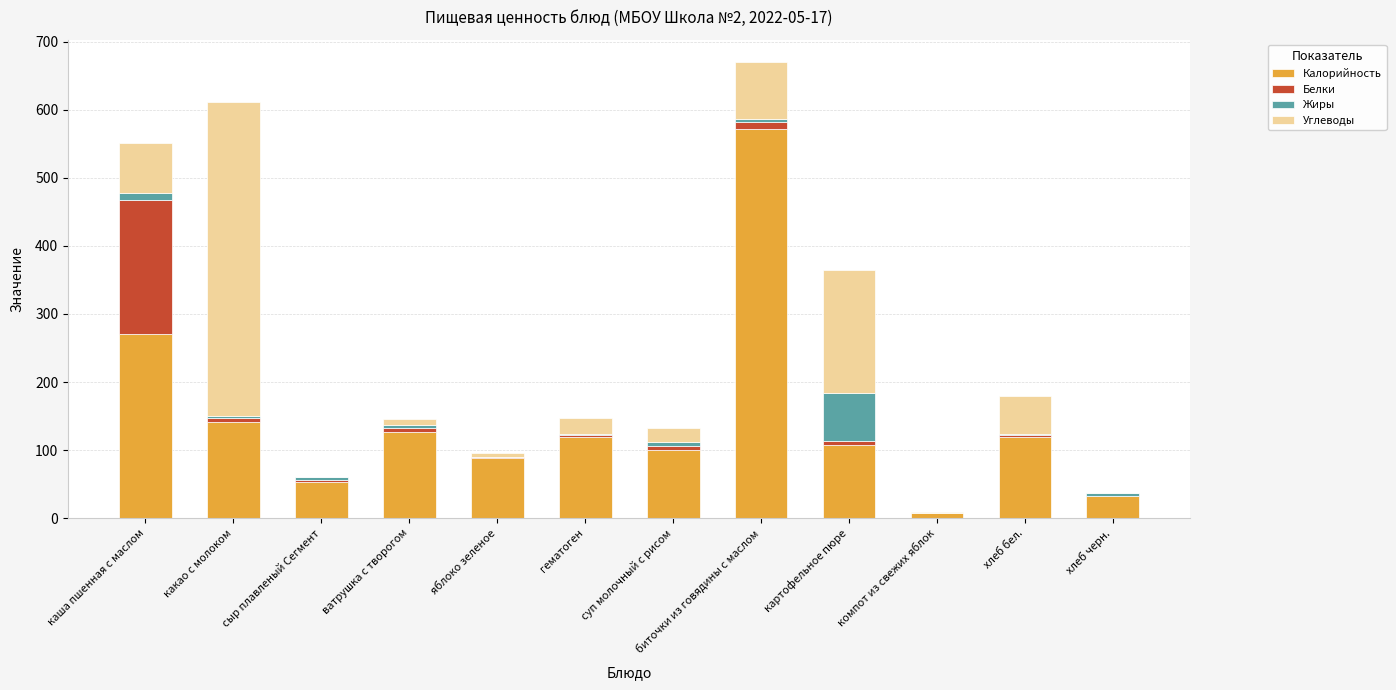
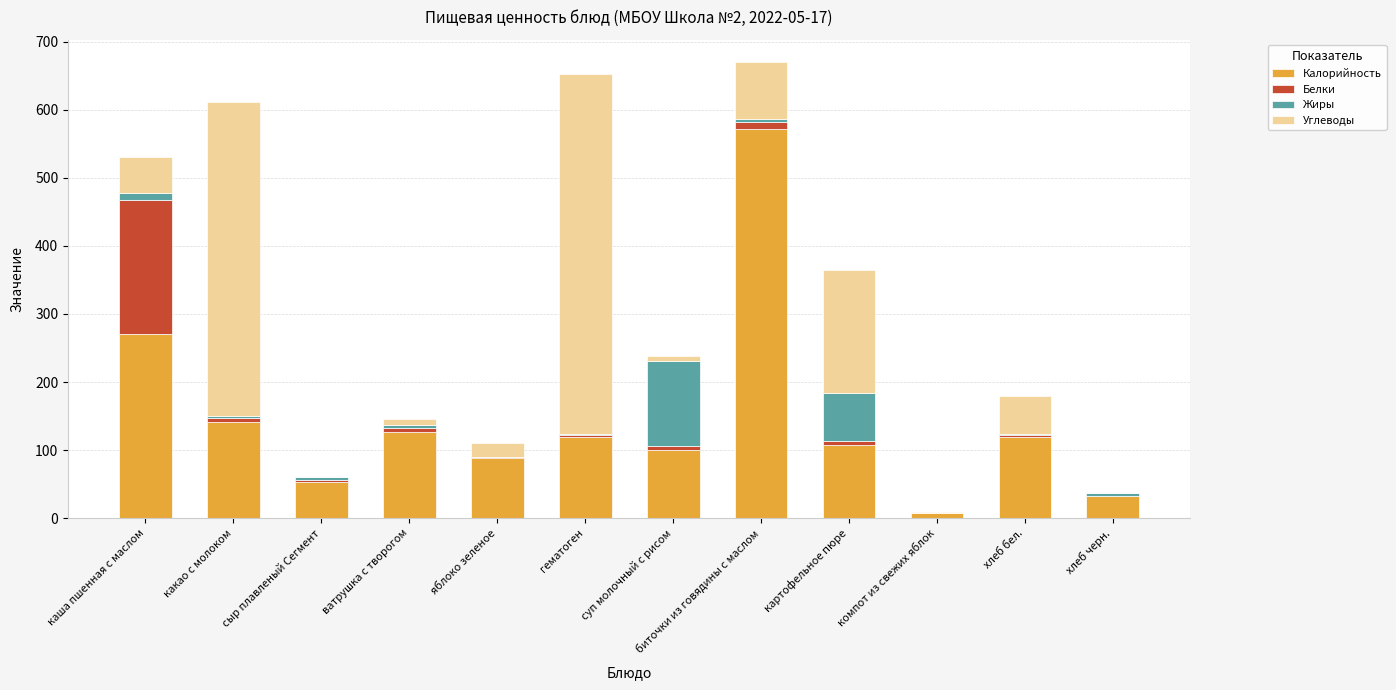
  {
    "Калорийность": {
      "каша пшенная с маслом": 270,
      "какао с молоком": 140,
      "сыр плавленый Сегмент": 50,
      "ватрушка с творогом": 130,
      "яблоко зеленое": 90,
      "гематоген": 120,
      "суп молочный с рисом": 100,
      "биточки из говядины с маслом": 570,
      "картофельное пюре": 110,
      "компот из свежих яблок": 10,
      "хлеб бел.": 120,
      "хлеб черн.": 30
    },
    "Белки": {
      "каша пшенная с маслом": 200,
      "какао с молоком": 10,
      "сыр плавленый Сегмент": 0,
      "ватрушка с творогом": 10,
      "гематоген": 0,
      "суп молочный с рисом": 10,
      "биточки из говядины с маслом": 10,
      "картофельное пюре": 0,
      "хлеб бел.": 0
    },
    "Жиры": {
      "каша пшенная с маслом": 10,
      "сыр плавленый Сегмент": 0,
      "ватрушка с творогом": 0,
-     "суп молочный с рисом": 10,
+     "суп молочный с рисом": 120,
      "биточки из говядины с маслом": 0,
      "картофельное пюре": 70
    },
    "Углеводы": {
-     "каша пшенная с маслом": 70,
+     "каша пшенная с маслом": 50,
      "какао с молоком": 460,
      "сыр плавленый Сегмент": 0,
      "ватрушка с творогом": 10,
-     "яблоко зеленое": 10,
-     "гематоген": 20,
-     "суп молочный с рисом": 20,
+     "яблоко зеленое": 20,
+     "гематоген": 530,
+     "суп молочный с рисом": 10,
      "биточки из говядины с маслом": 80,
      "картофельное пюре": 180,
      "хлеб бел.": 60
    }
  }
